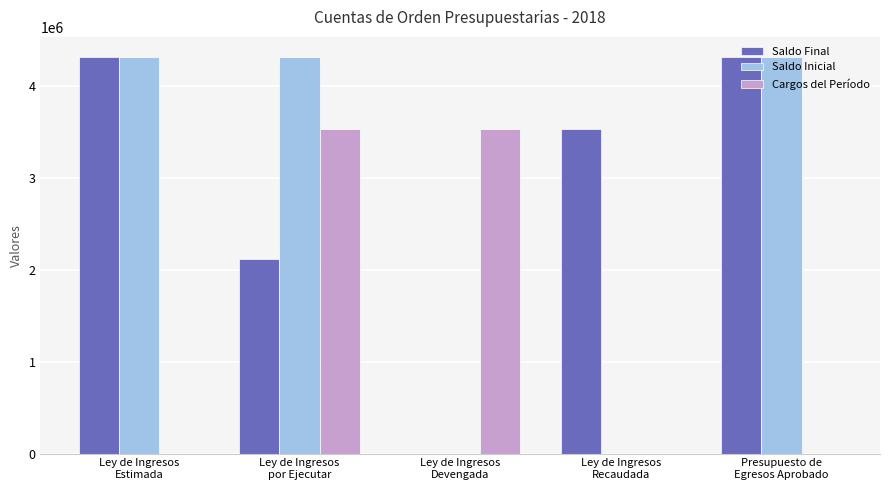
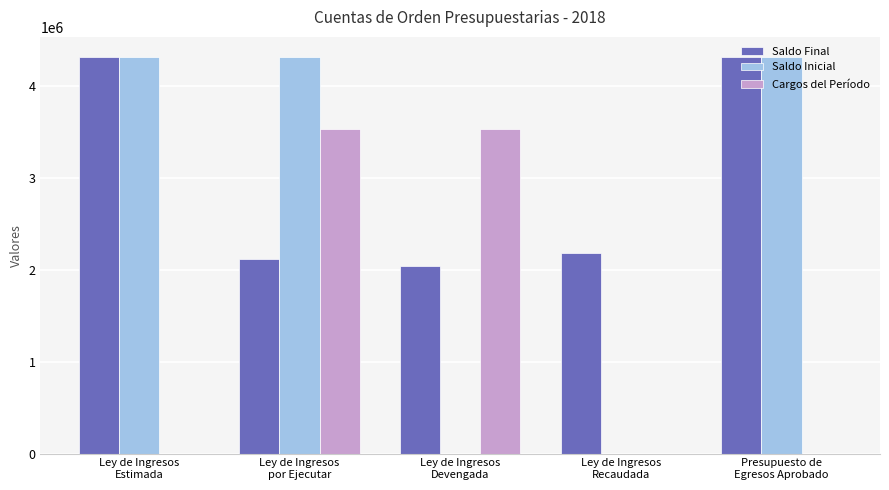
  {
    "Saldo Final": {
      "Ley de Ingresos Estimada": 4300000,
      "Ley de Ingresos por Ejecutar": 2100000,
-     "Ley de Ingresos Devengada": 0,
-     "Ley de Ingresos Recaudada": 3500000,
+     "Ley de Ingresos Devengada": 2000000,
+     "Ley de Ingresos Recaudada": 2200000,
      "Presupuesto de Egresos Aprobado": 4300000
    }
  }
